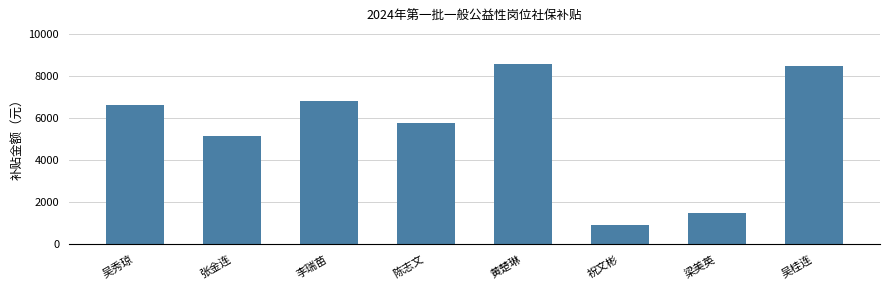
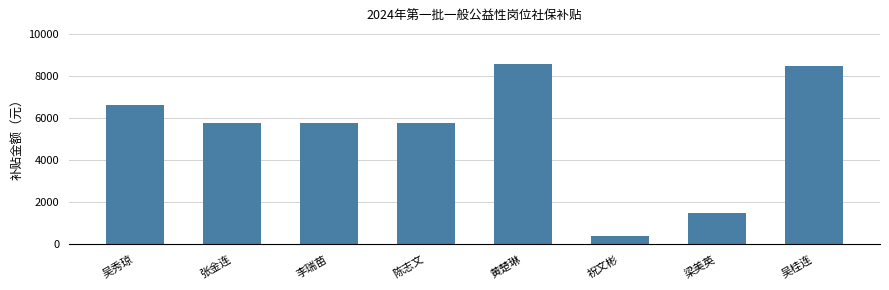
  {
    "吴秀琼": 6600,
-   "张金连": 5100,
-   "李瑞苗": 6800,
+   "张金连": 5700,
+   "李瑞苗": 5700,
    "陈志文": 5700,
    "黄楚琳": 8500,
-   "祝文彬": 900,
+   "祝文彬": 400,
    "梁美英": 1500,
    "吴桂连": 8400
  }
